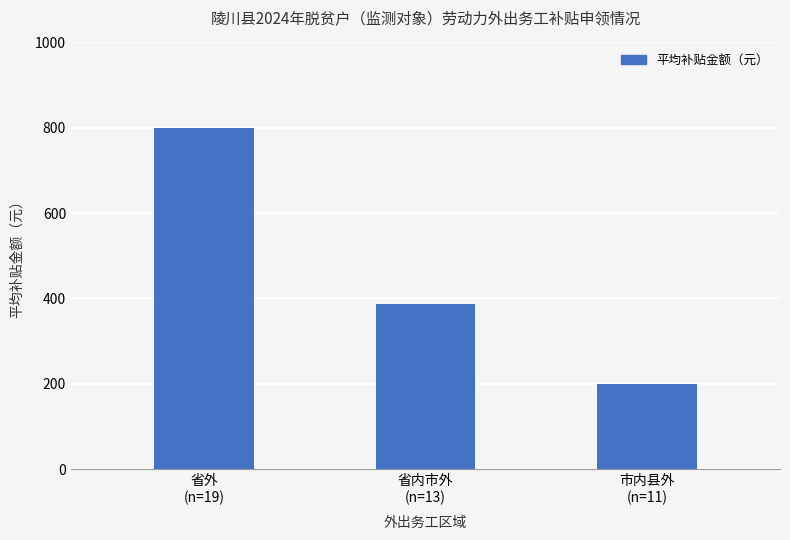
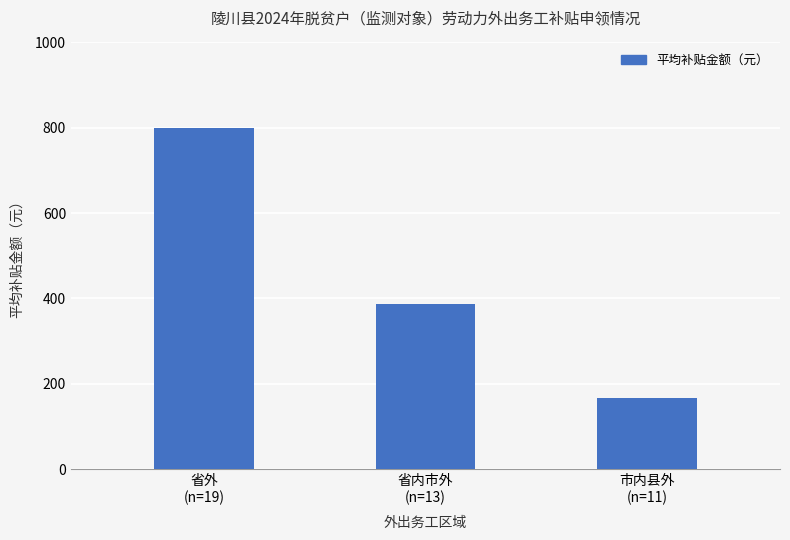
  {
    "省外 (n=19)": 800,
    "省内市外 (n=13)": 390,
-   "市内县外 (n=11)": 200
+   "市内县外 (n=11)": 170
  }
